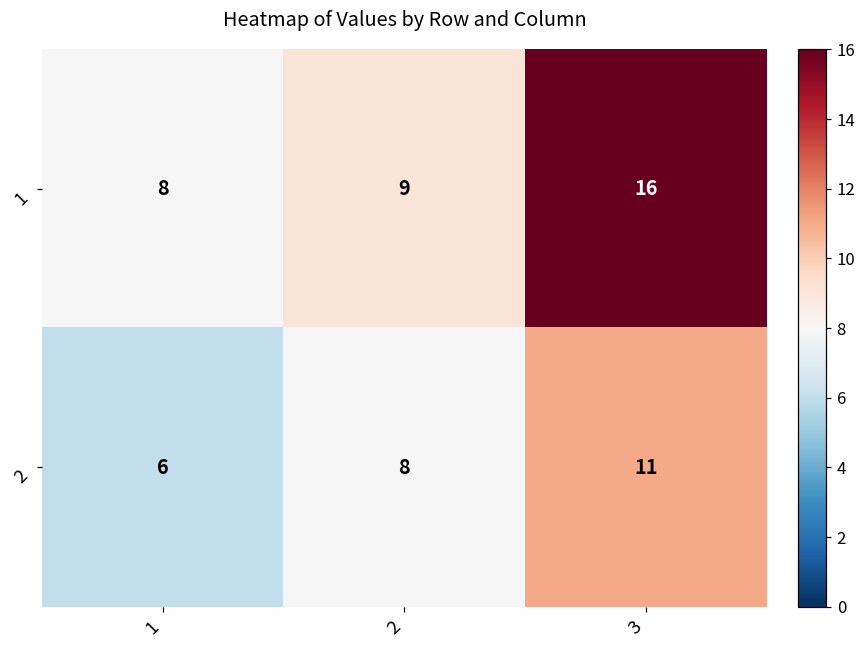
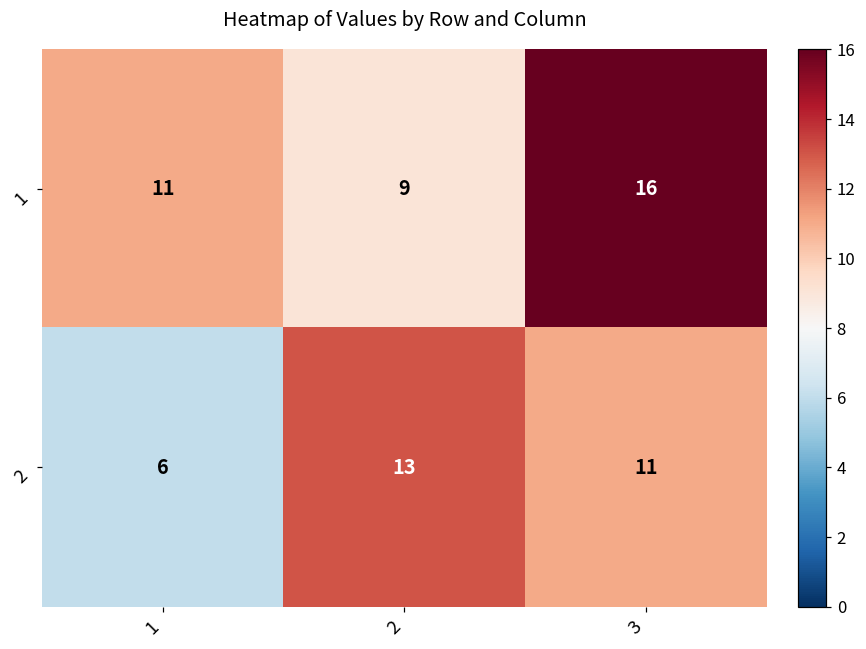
  {
    "1": {
-     "1": 8,
+     "1": 11,
      "2": 9,
      "3": 16
    },
    "2": {
      "1": 6,
-     "2": 8,
+     "2": 13,
      "3": 11
    }
  }
